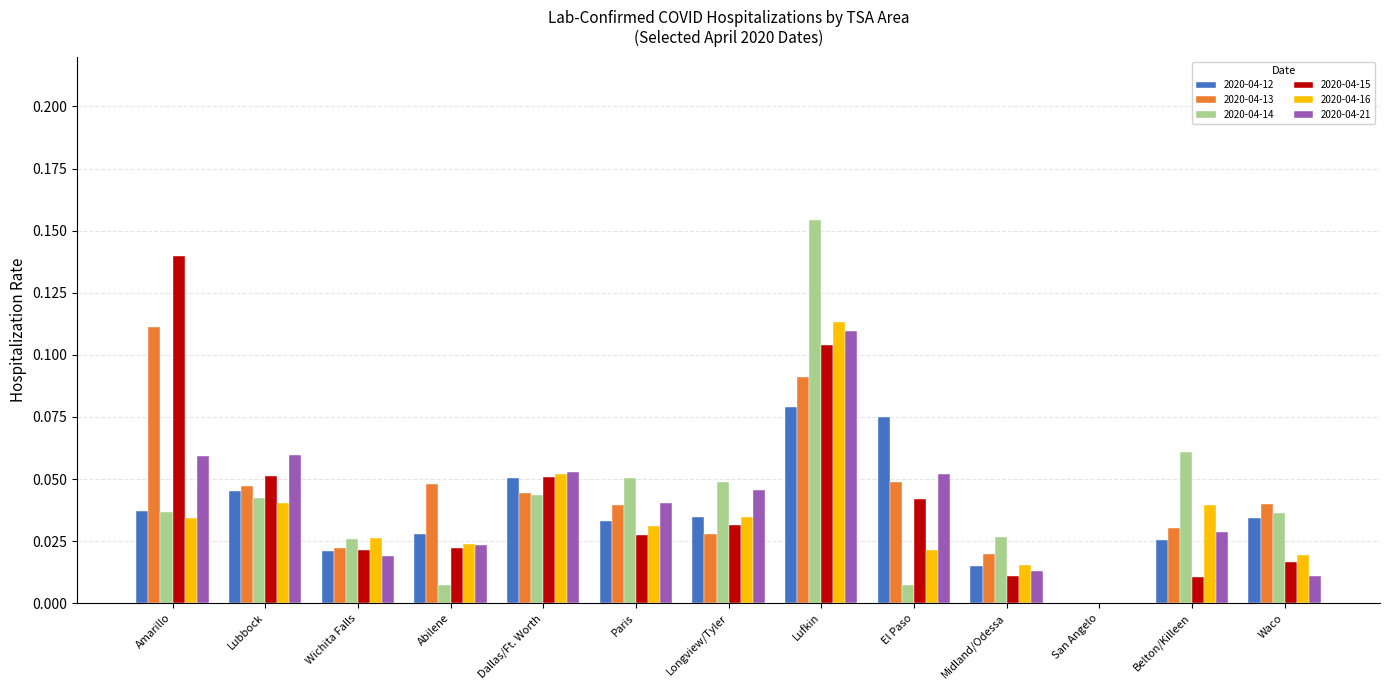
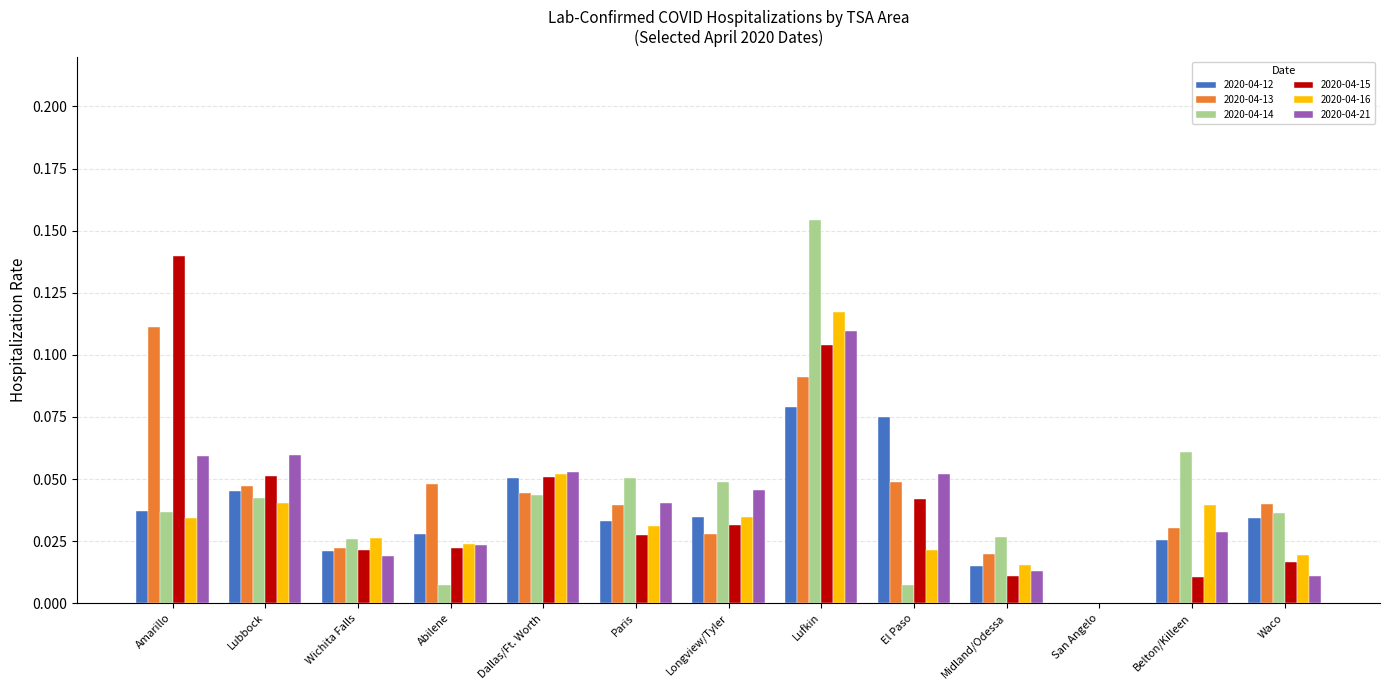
  {
    "2020-04-12": {
      "Amarillo": 0.037,
      "Lubbock": 0.045,
      "Wichita Falls": 0.021,
      "Abilene": 0.028,
      "Dallas/Ft. Worth": 0.050,
      "Paris": 0.033,
      "Longview/Tyler": 0.035,
      "Lufkin": 0.079,
      "El Paso": 0.075,
      "Midland/Odessa": 0.015,
      "San Angelo": 0.000,
      "Belton/Killeen": 0.025,
      "Waco": 0.034
    },
    "2020-04-13": {
      "Amarillo": 0.111,
      "Lubbock": 0.047,
      "Wichita Falls": 0.022,
      "Abilene": 0.048,
      "Dallas/Ft. Worth": 0.044,
      "Paris": 0.040,
      "Longview/Tyler": 0.028,
      "Lufkin": 0.091,
      "El Paso": 0.049,
      "Midland/Odessa": 0.020,
      "San Angelo": 0.000,
      "Belton/Killeen": 0.030,
      "Waco": 0.040
    },
    "2020-04-14": {
      "Amarillo": 0.037,
      "Lubbock": 0.042,
      "Wichita Falls": 0.026,
      "Abilene": 0.007,
      "Dallas/Ft. Worth": 0.043,
      "Paris": 0.050,
      "Longview/Tyler": 0.049,
      "Lufkin": 0.154,
      "El Paso": 0.007,
      "Midland/Odessa": 0.027,
      "San Angelo": 0.000,
      "Belton/Killeen": 0.061,
      "Waco": 0.036
    },
    "2020-04-15": {
      "Amarillo": 0.140,
      "Lubbock": 0.051,
      "Wichita Falls": 0.022,
      "Abilene": 0.022,
      "Dallas/Ft. Worth": 0.051,
      "Paris": 0.028,
      "Longview/Tyler": 0.031,
      "Lufkin": 0.104,
      "El Paso": 0.042,
      "Midland/Odessa": 0.011,
      "San Angelo": 0.000,
      "Belton/Killeen": 0.011,
      "Waco": 0.017
    },
    "2020-04-16": {
      "Amarillo": 0.034,
      "Lubbock": 0.040,
      "Wichita Falls": 0.026,
      "Abilene": 0.024,
      "Dallas/Ft. Worth": 0.052,
      "Paris": 0.031,
      "Longview/Tyler": 0.035,
-     "Lufkin": 0.113,
+     "Lufkin": 0.117,
      "El Paso": 0.021,
      "Midland/Odessa": 0.015,
      "San Angelo": 0.000,
      "Belton/Killeen": 0.039,
      "Waco": 0.019
    },
    "2020-04-21": {
      "Amarillo": 0.059,
      "Lubbock": 0.060,
      "Wichita Falls": 0.019,
      "Abilene": 0.023,
      "Dallas/Ft. Worth": 0.053,
      "Paris": 0.040,
      "Longview/Tyler": 0.046,
      "Lufkin": 0.110,
      "El Paso": 0.052,
      "Midland/Odessa": 0.013,
      "San Angelo": 0.000,
      "Belton/Killeen": 0.028,
      "Waco": 0.011
    }
  }
